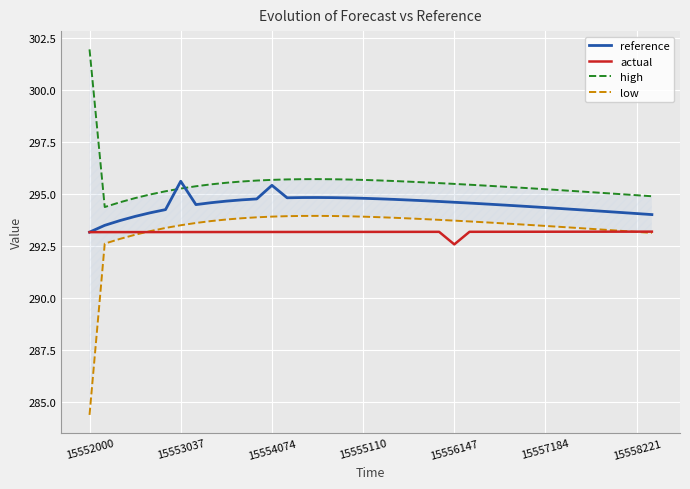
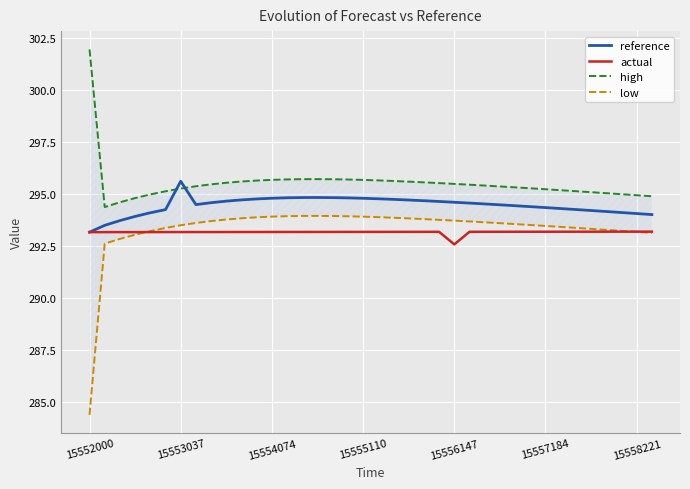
  {
    "reference": {
      "15553037": 295.6,
-     "15554074": 295.4,
+     "15554074": 294.8,
      "15555110": 294.8,
      "15556147": 294.6,
      "15557184": 294.3,
      "15558221": 294.0
    },
    "actual": {
      "15553037": 293.2,
      "15554074": 293.2,
      "15555110": 293.2,
      "15556147": 292.6,
      "15557184": 293.2
    },
    "high": {
      "15552000": 301.9,
      "15553037": 295.2,
      "15554074": 295.7,
      "15555110": 295.7,
      "15556147": 295.5,
      "15557184": 295.2,
      "15558221": 294.9
    },
    "low": {
      "15552000": 284.4,
      "15553037": 293.5,
      "15554074": 293.9,
      "15555110": 293.9,
      "15556147": 293.7,
      "15557184": 293.4
    }
  }
